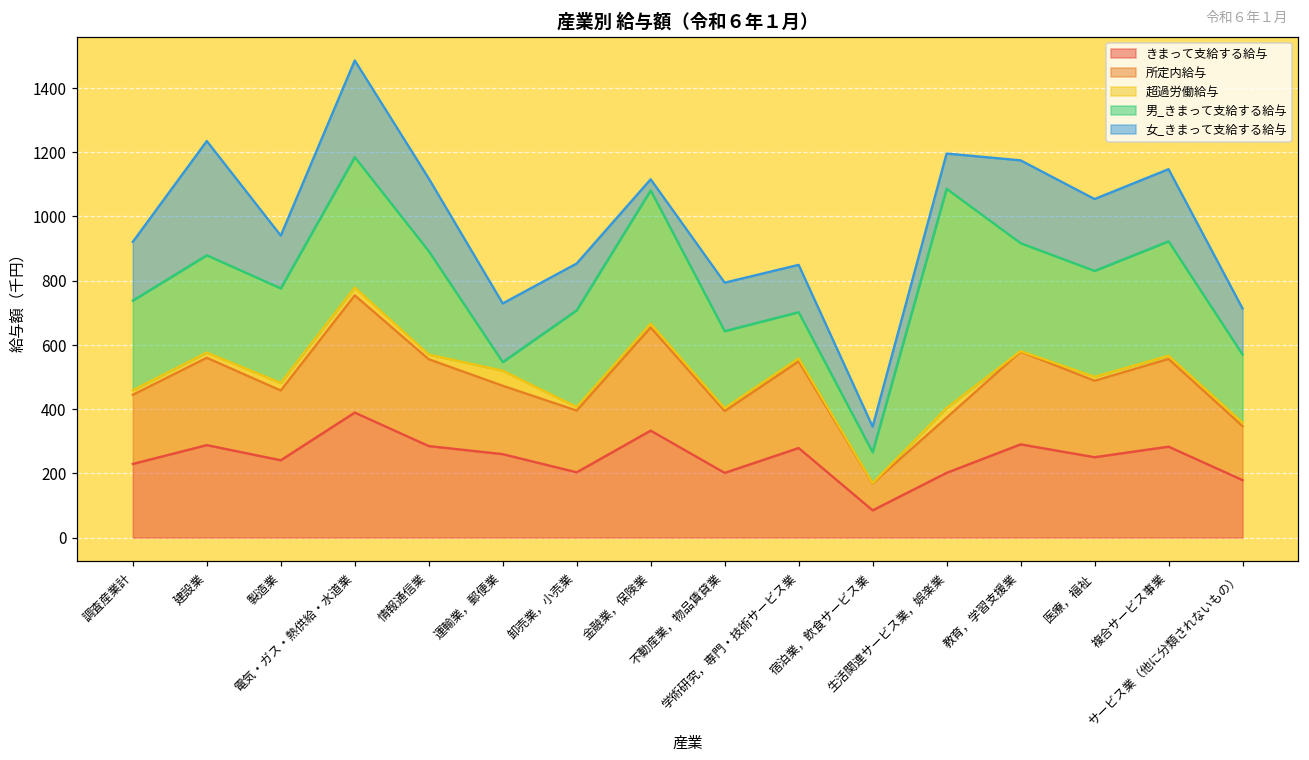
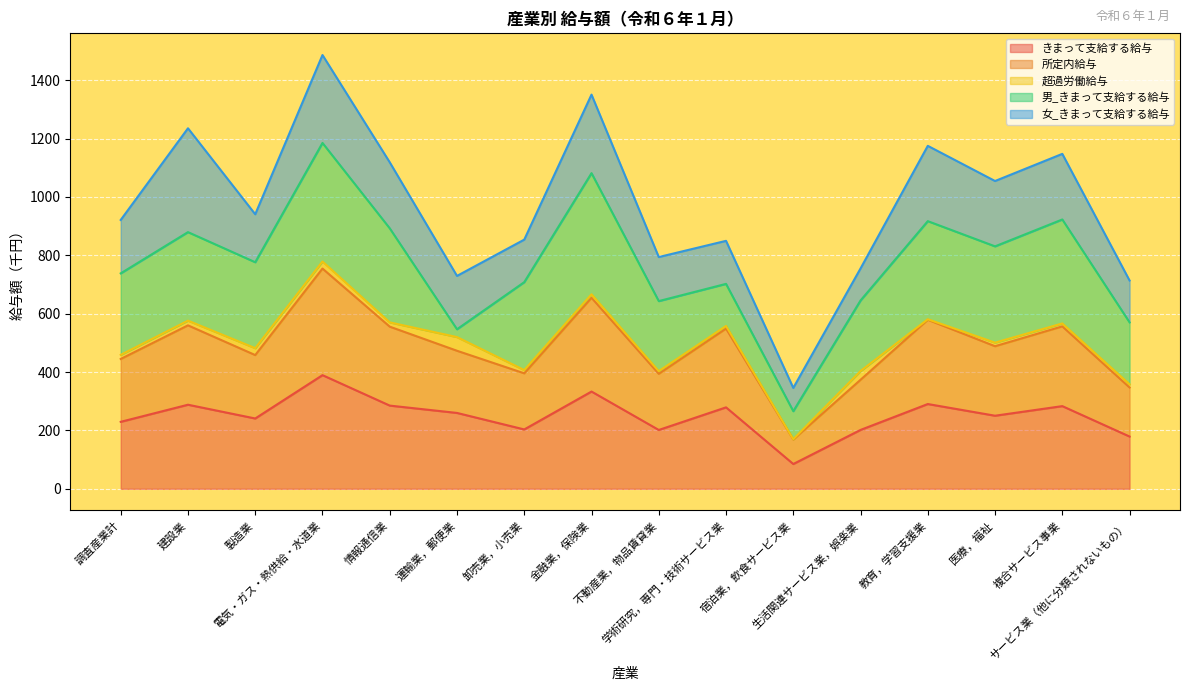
  {
    "男_きまって支給する給与": {
      "調査産業計": 280,
      "建設業": 300,
      "製造業": 290,
      "電気・ガス・熱供給・水道業": 410,
      "情報通信業": 320,
      "運輸業，郵便業": 30,
      "卸売業，小売業": 300,
      "金融業，保険業": 420,
      "不動産業，物品賃貸業": 240,
      "学術研究，専門・技術サービス業": 140,
      "宿泊業，飲食サービス業": 100,
-     "生活関連サービス業，娯楽業": 680,
+     "生活関連サービス業，娯楽業": 240,
      "教育，学習支援業": 340,
      "医療，福祉": 330,
      "複合サービス事業": 360,
      "サービス業（他に分類されないもの）": 210
    },
    "女_きまって支給する給与": {
      "調査産業計": 180,
      "建設業": 360,
      "製造業": 160,
      "電気・ガス・熱供給・水道業": 300,
      "情報通信業": 230,
      "運輸業，郵便業": 180,
      "卸売業，小売業": 150,
-     "金融業，保険業": 30,
+     "金融業，保険業": 270,
      "不動産業，物品賃貸業": 150,
      "学術研究，専門・技術サービス業": 150,
      "宿泊業，飲食サービス業": 80,
      "生活関連サービス業，娯楽業": 110,
      "教育，学習支援業": 260,
      "医療，福祉": 220,
      "複合サービス事業": 220,
      "サービス業（他に分類されないもの）": 140
    }
  }
